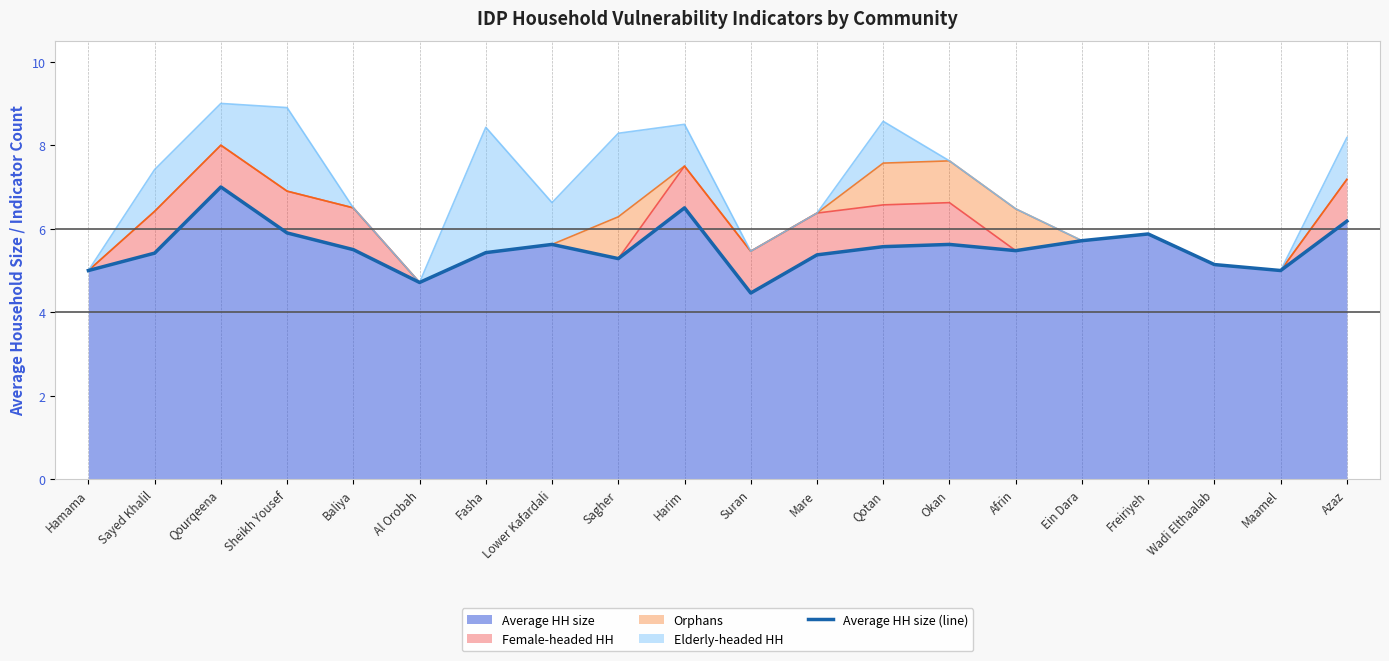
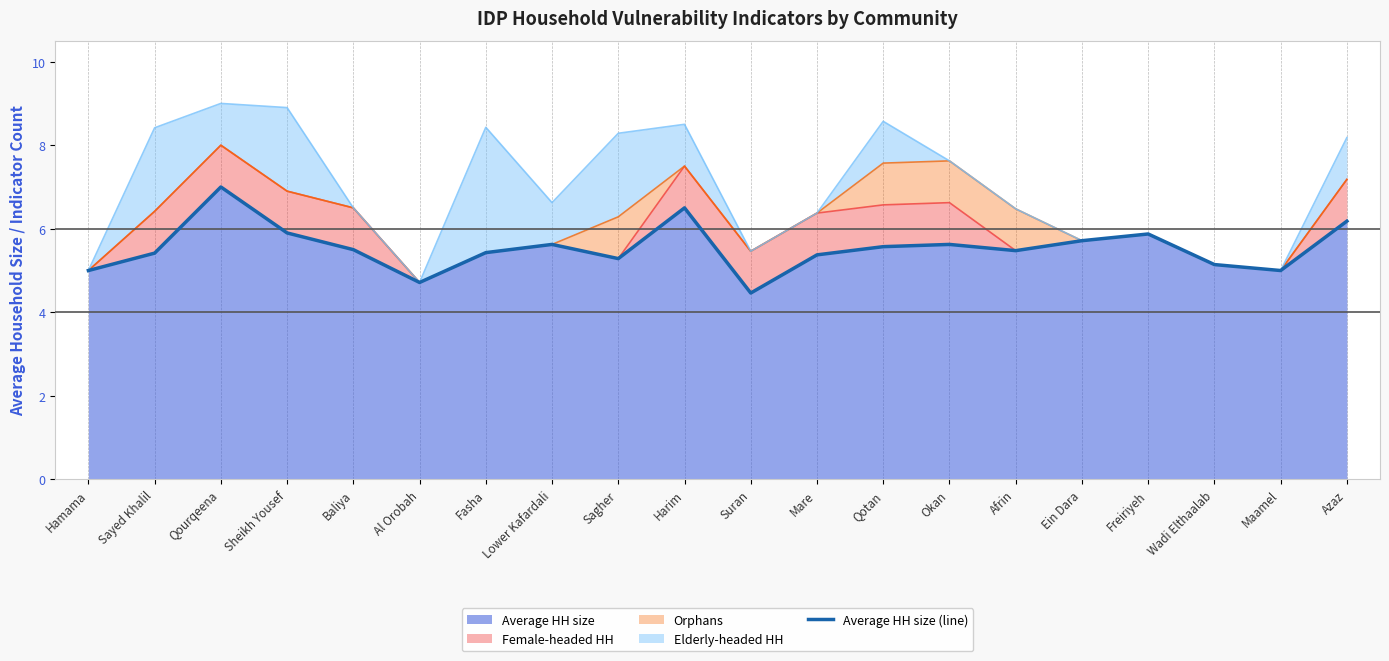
  {
    "Average HH size": {
      "Sayed Khalil": 5.4,
      "Qourqeena": 7,
      "Sheikh Yousef": 5.9,
      "Baliya": 5.5,
      "Harim": 6.5,
      "Suran": 4.5,
      "Mare": 5.4,
      "Qotan": 5.6,
      "Okan": 5.6,
      "Azaz": 6.2
    },
    "Elderly-headed HH": {
-     "Sayed Khalil": 1,
+     "Sayed Khalil": 2,
      "Qourqeena": 1,
      "Sheikh Yousef": 2,
      "Fasha": 3,
      "Lower Kafardali": 1,
      "Sagher": 2,
      "Harim": 1,
      "Qotan": 1,
      "Azaz": 1
    }
  }
